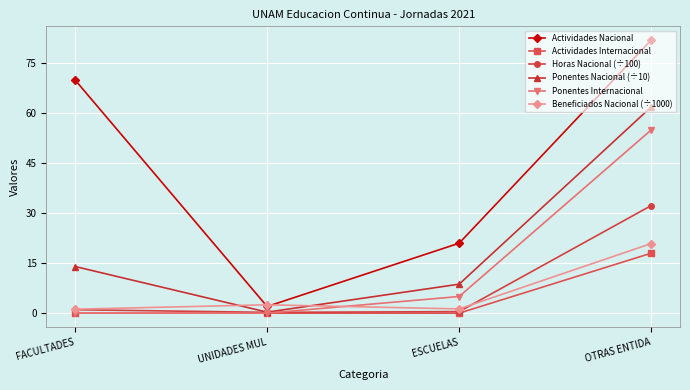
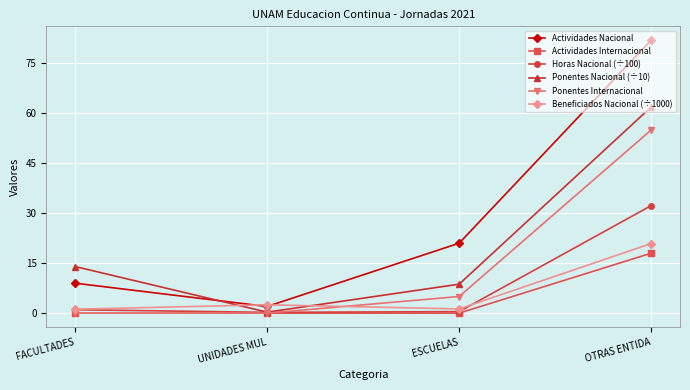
  {
    "Actividades Nacional": {
-     "FACULTADES": 70,
+     "FACULTADES": 9,
      "ESCUELAS": 21
    }
  }
